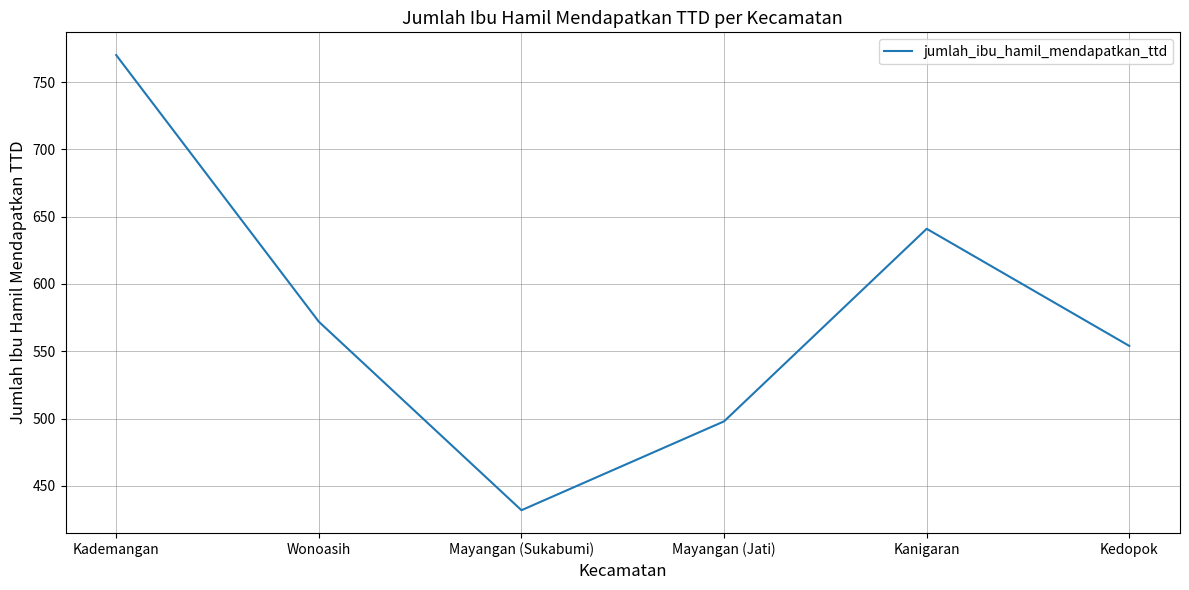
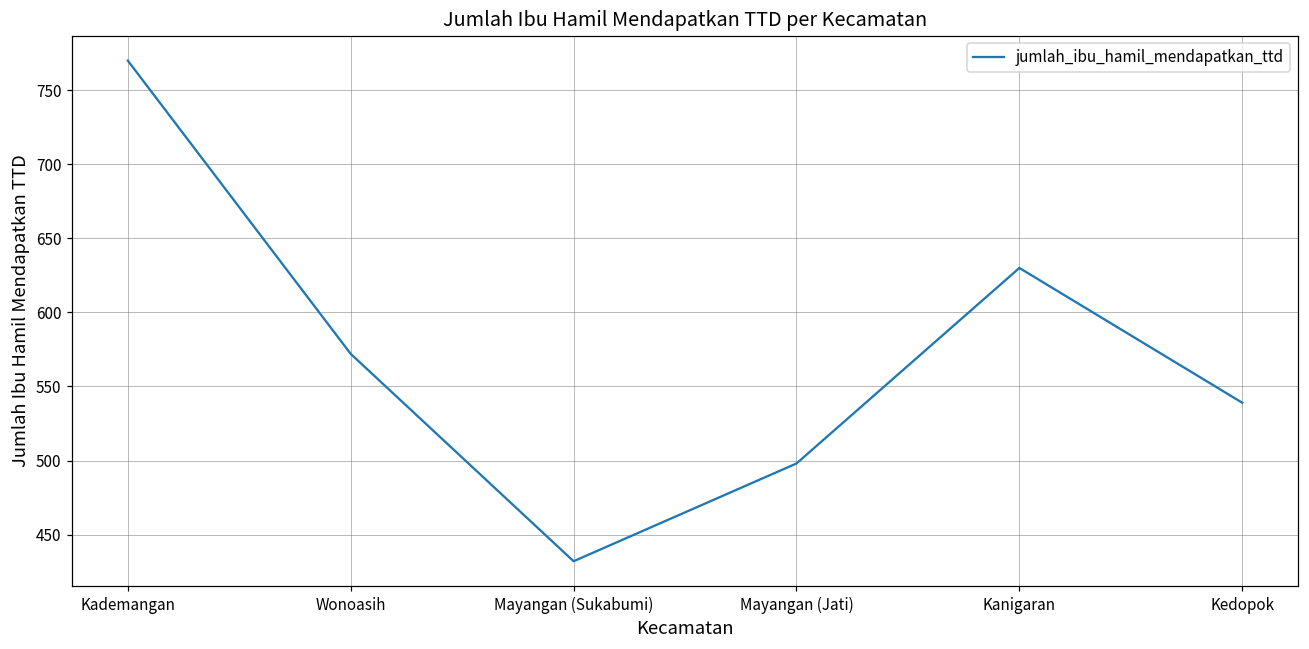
  {
    "Kademangan": 770,
    "Wonoasih": 572,
    "Mayangan (Sukabumi)": 432,
    "Mayangan (Jati)": 498,
-   "Kanigaran": 641,
-   "Kedopok": 554
+   "Kanigaran": 630,
+   "Kedopok": 539
  }
